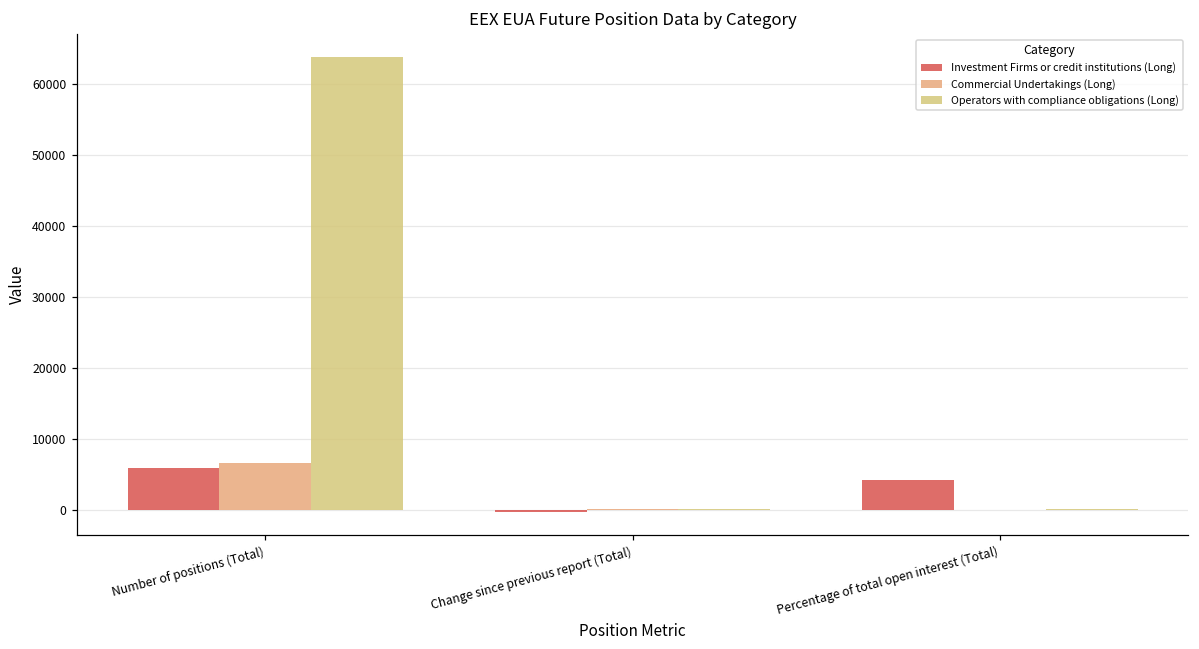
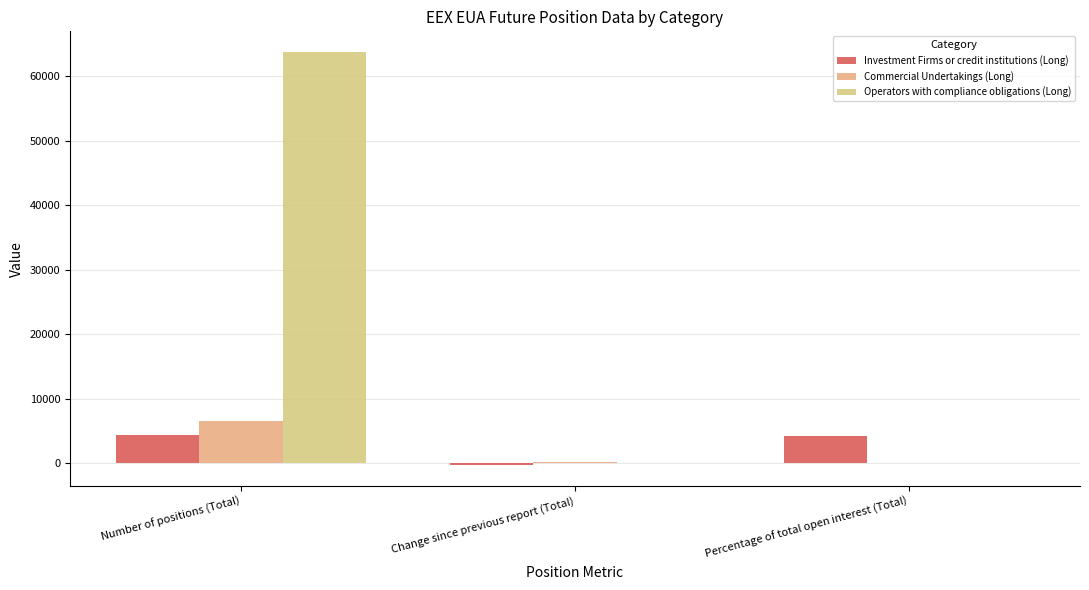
  {
    "Investment Firms or credit institutions (Long)": {
-     "Number of positions (Total)": 6000,
+     "Number of positions (Total)": 4000,
      "Percentage of total open interest (Total)": 4000
    }
  }
